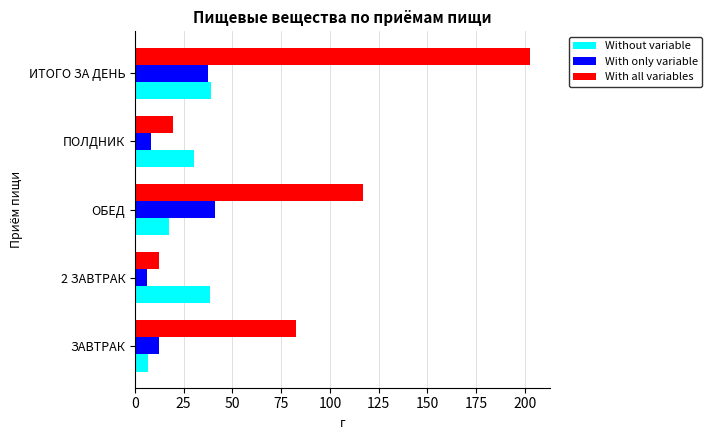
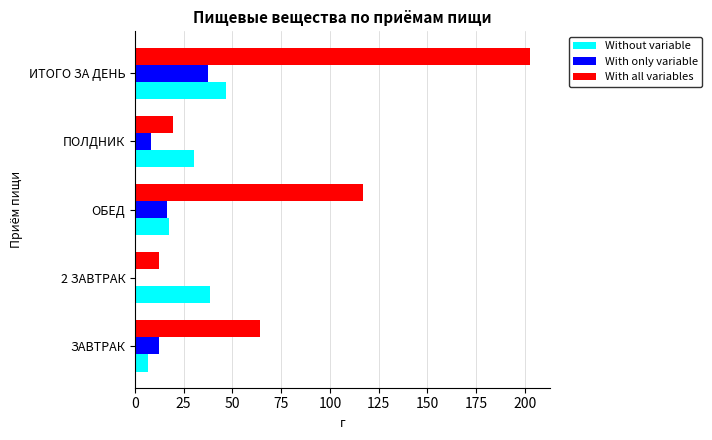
  {
    "Without variable": {
-     "ИТОГО ЗА ДЕНЬ": 39,
+     "ИТОГО ЗА ДЕНЬ": 47,
      "ПОЛДНИК": 31,
      "ОБЕД": 18,
      "2 ЗАВТРАК": 38,
      "ЗАВТРАК": 7
    },
    "With only variable": {
      "ИТОГО ЗА ДЕНЬ": 37,
      "ПОЛДНИК": 8,
-     "ОБЕД": 41,
-     "2 ЗАВТРАК": 6,
+     "ОБЕД": 16,
+     "2 ЗАВТРАК": 0,
      "ЗАВТРАК": 13
    },
    "With all variables": {
      "ИТОГО ЗА ДЕНЬ": 203,
      "ПОЛДНИК": 20,
      "ОБЕД": 117,
      "2 ЗАВТРАК": 12,
-     "ЗАВТРАК": 83
+     "ЗАВТРАК": 64
    }
  }
